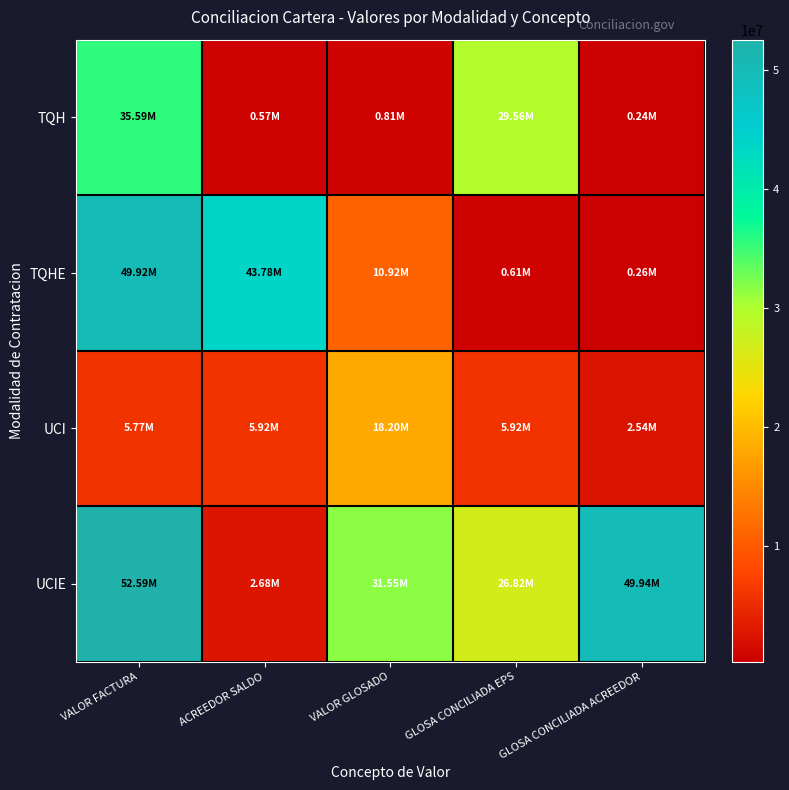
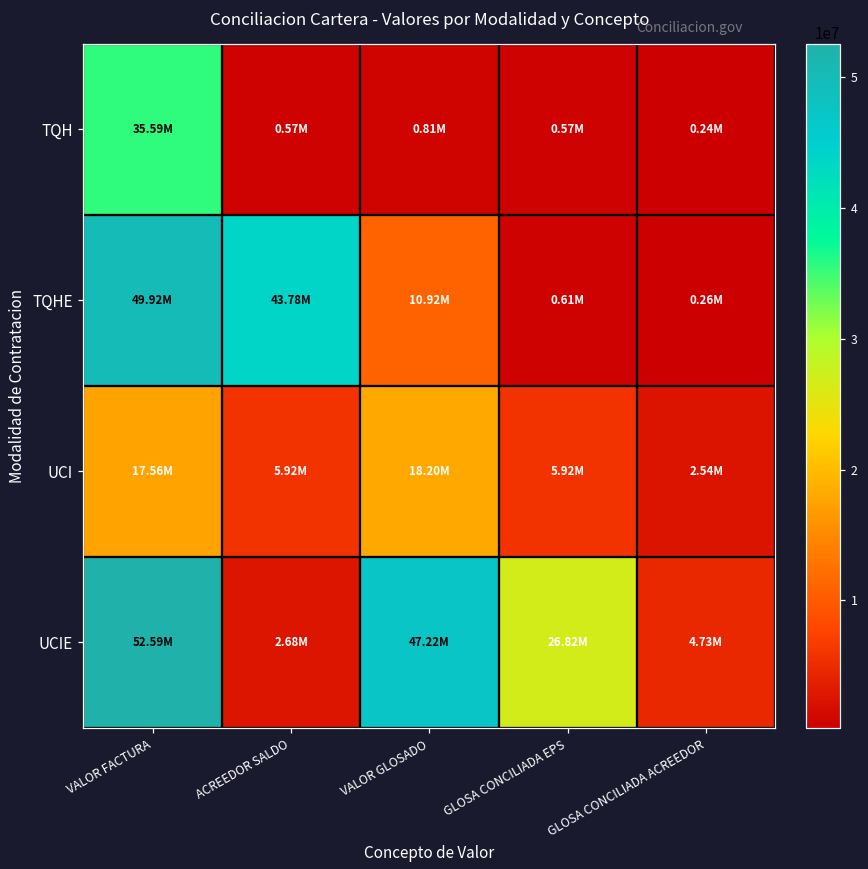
  {
    "TQH": {
      "VALOR FACTURA": "35.59M",
      "ACREEDOR SALDO": "0.57M",
      "VALOR GLOSADO": "0.81M",
-     "GLOSA CONCILIADA EPS": "29.56M",
+     "GLOSA CONCILIADA EPS": "0.57M",
      "GLOSA CONCILIADA ACREEDOR": "0.24M"
    },
    "TQHE": {
      "VALOR FACTURA": "49.92M",
      "ACREEDOR SALDO": "43.78M",
      "VALOR GLOSADO": "10.92M",
      "GLOSA CONCILIADA EPS": "0.61M",
      "GLOSA CONCILIADA ACREEDOR": "0.26M"
    },
    "UCI": {
-     "VALOR FACTURA": "5.77M",
+     "VALOR FACTURA": "17.56M",
      "ACREEDOR SALDO": "5.92M",
      "VALOR GLOSADO": "18.20M",
      "GLOSA CONCILIADA EPS": "5.92M",
      "GLOSA CONCILIADA ACREEDOR": "2.54M"
    },
    "UCIE": {
      "VALOR FACTURA": "52.59M",
      "ACREEDOR SALDO": "2.68M",
-     "VALOR GLOSADO": "31.55M",
+     "VALOR GLOSADO": "47.22M",
      "GLOSA CONCILIADA EPS": "26.82M",
-     "GLOSA CONCILIADA ACREEDOR": "49.94M"
+     "GLOSA CONCILIADA ACREEDOR": "4.73M"
    }
  }
